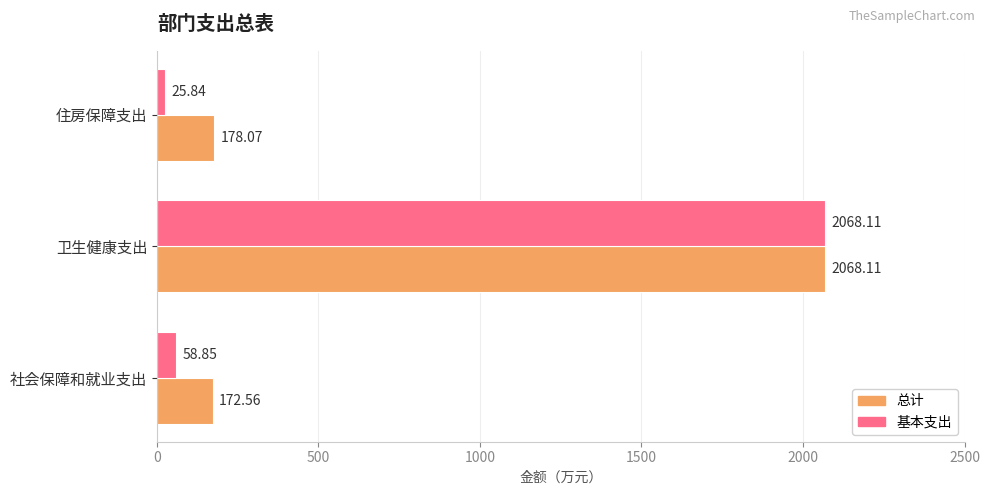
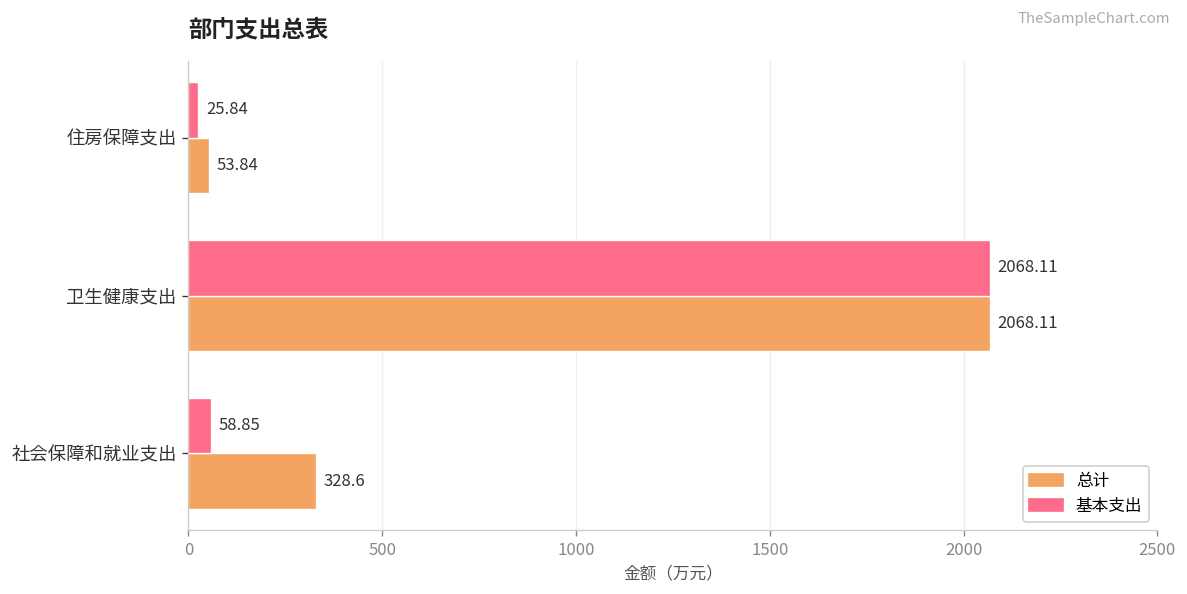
  {
    "总计": {
-     "住房保障支出": 178.07,
+     "住房保障支出": 53.84,
      "卫生健康支出": 2068.11,
-     "社会保障和就业支出": 172.56
+     "社会保障和就业支出": 328.6
    },
    "基本支出": {
      "住房保障支出": 25.84,
      "卫生健康支出": 2068.11,
      "社会保障和就业支出": 58.85
    }
  }
